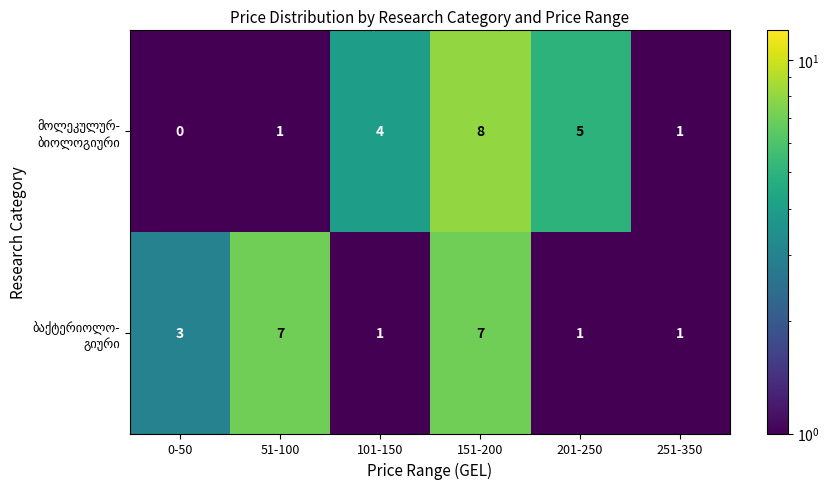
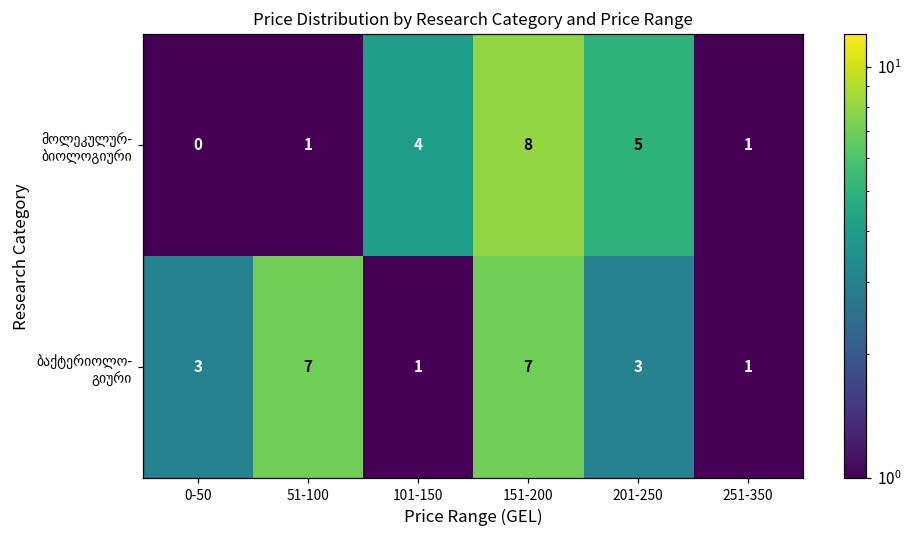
  {
    "მოლეკულურ- ბიოლოგიური": {
      "0-50": 0,
      "51-100": 1,
      "101-150": 4,
      "151-200": 8,
      "201-250": 5,
      "251-350": 1
    },
    "ბაქტერიოლო- გიური": {
      "0-50": 3,
      "51-100": 7,
      "101-150": 1,
      "151-200": 7,
-     "201-250": 1,
+     "201-250": 3,
      "251-350": 1
    }
  }
